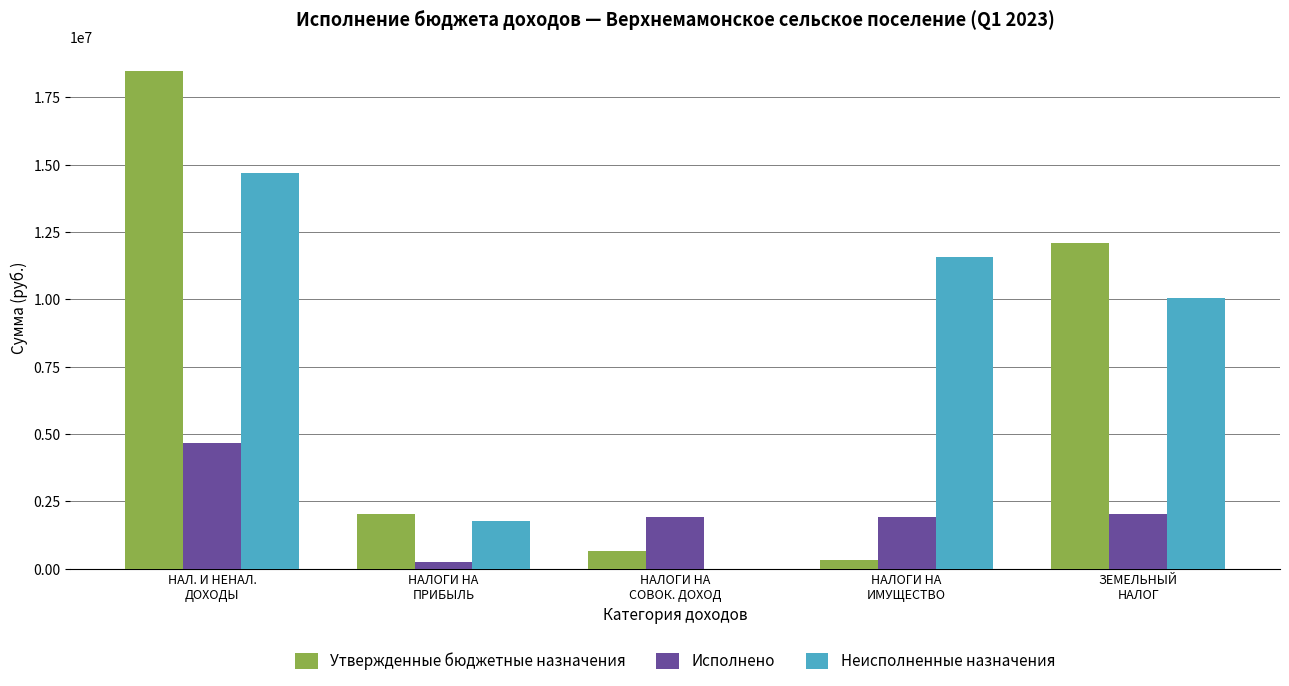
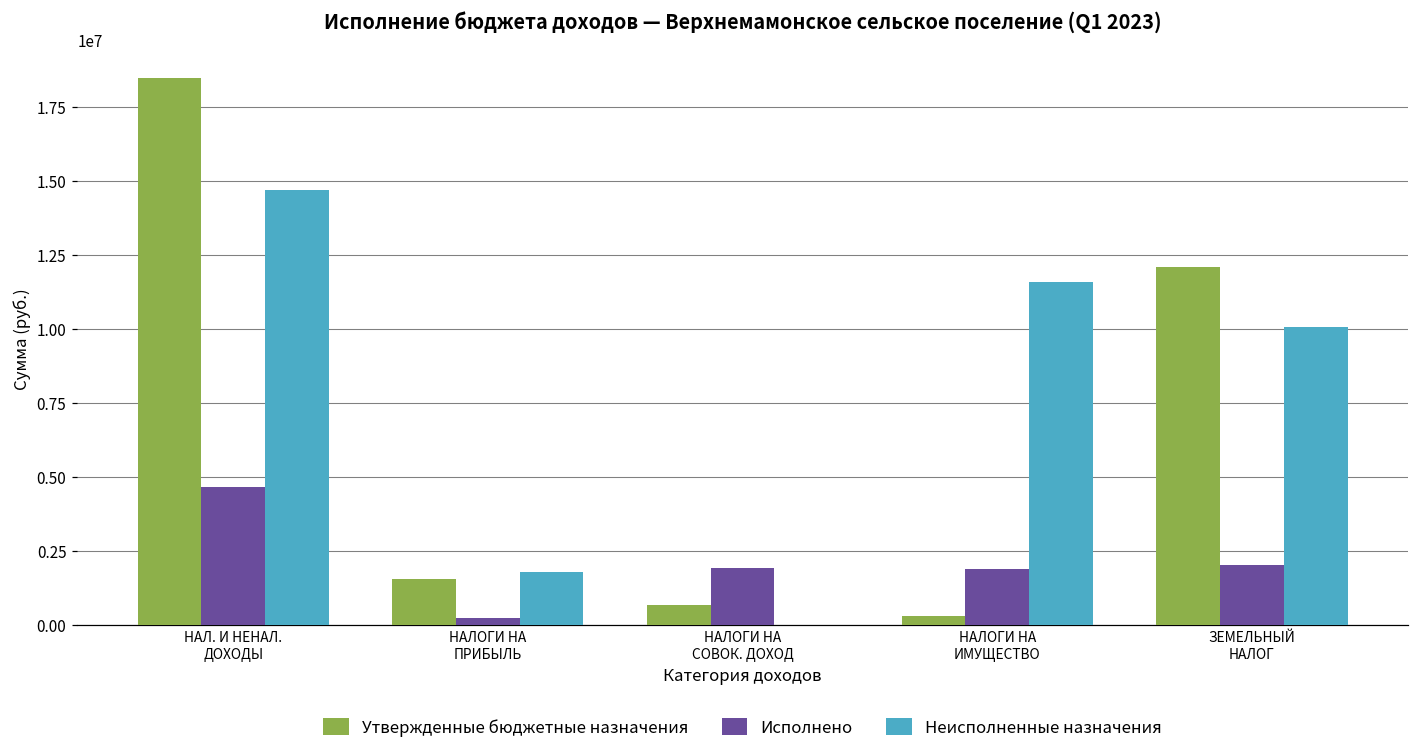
  {
    "Утвержденные бюджетные назначения": {
      "НАЛ. И НЕНАЛ. ДОХОДЫ": 18500000,
-     "НАЛОГИ НА ПРИБЫЛЬ": 2000000,
+     "НАЛОГИ НА ПРИБЫЛЬ": 1600000,
      "НАЛОГИ НА СОВОК. ДОХОД": 700000,
      "НАЛОГИ НА ИМУЩЕСТВО": 300000,
      "ЗЕМЕЛЬНЫЙ НАЛОГ": 12100000
    },
    "Исполнено": {
      "НАЛ. И НЕНАЛ. ДОХОДЫ": 4700000,
      "НАЛОГИ НА ПРИБЫЛЬ": 200000,
      "НАЛОГИ НА СОВОК. ДОХОД": 1900000,
      "НАЛОГИ НА ИМУЩЕСТВО": 1900000,
      "ЗЕМЕЛЬНЫЙ НАЛОГ": 2000000
    },
    "Неисполненные назначения": {
      "НАЛ. И НЕНАЛ. ДОХОДЫ": 14700000,
      "НАЛОГИ НА ПРИБЫЛЬ": 1800000,
      "НАЛОГИ НА СОВОК. ДОХОД": 0,
      "НАЛОГИ НА ИМУЩЕСТВО": 11600000,
      "ЗЕМЕЛЬНЫЙ НАЛОГ": 10100000
    }
  }
